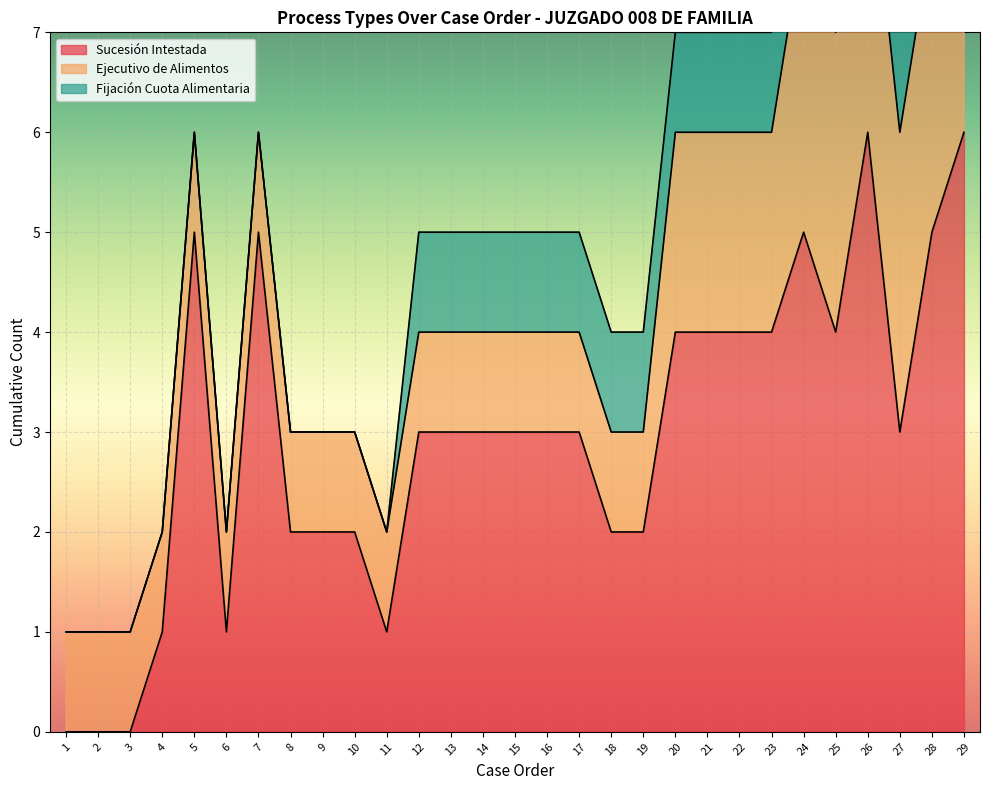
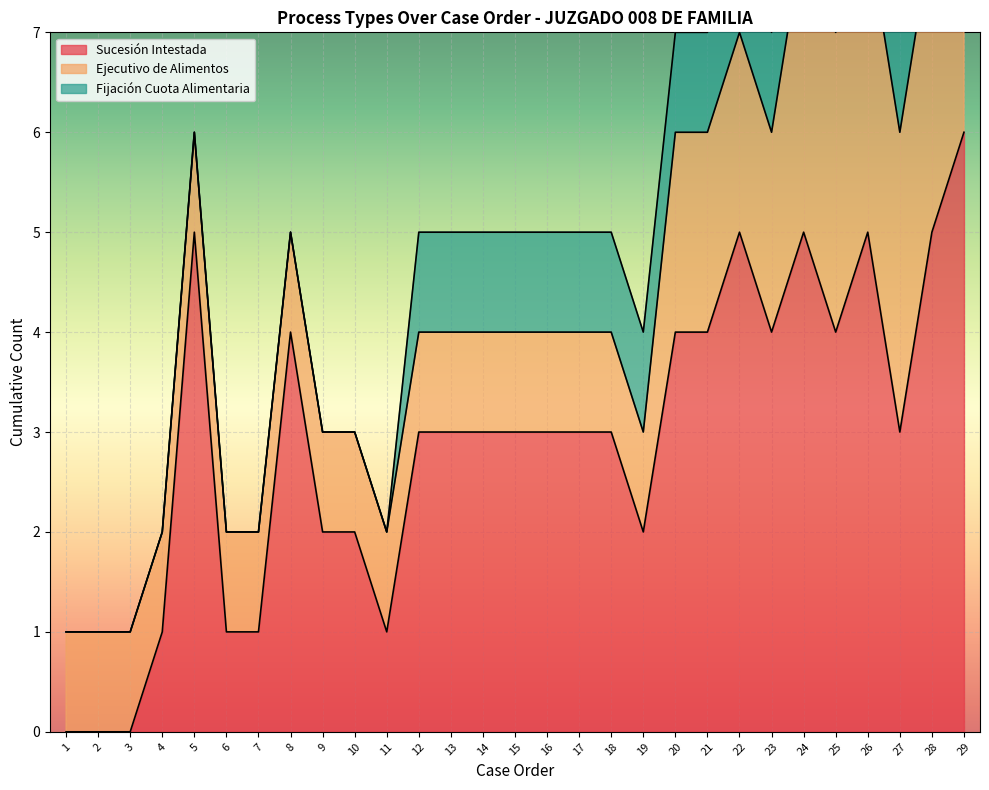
  {
    "Sucesión Intestada": {
      "1": 0,
      "2": 0,
      "3": 0,
      "4": 1,
      "5": 5,
      "6": 1,
-     "7": 5,
-     "8": 2,
+     "7": 1,
+     "8": 4,
      "9": 2,
      "10": 2,
      "11": 1,
      "12": 3,
      "13": 3,
      "14": 3,
      "15": 3,
      "16": 3,
      "17": 3,
-     "18": 2,
+     "18": 3,
      "19": 2,
      "20": 4,
      "21": 4,
-     "22": 4,
+     "22": 5,
      "23": 4,
      "24": 5,
      "25": 4,
-     "26": 6,
+     "26": 5,
      "27": 3,
      "28": 5,
      "29": 6
    },
    "Ejecutivo de Alimentos": {
      "12": 1,
      "13": 1,
      "14": 1,
      "15": 1,
      "16": 1,
      "17": 1,
      "18": 1,
      "19": 1,
      "20": 2,
      "21": 2,
      "22": 2,
      "23": 2,
      "25": 3,
      "27": 3
    },
    "Fijación Cuota Alimentaria": {
      "12": 1,
      "13": 1,
      "14": 1,
      "15": 1,
      "16": 1,
      "17": 1,
      "18": 1,
      "19": 1,
      "20": 1,
      "21": 1,
      "23": 1
    }
  }
